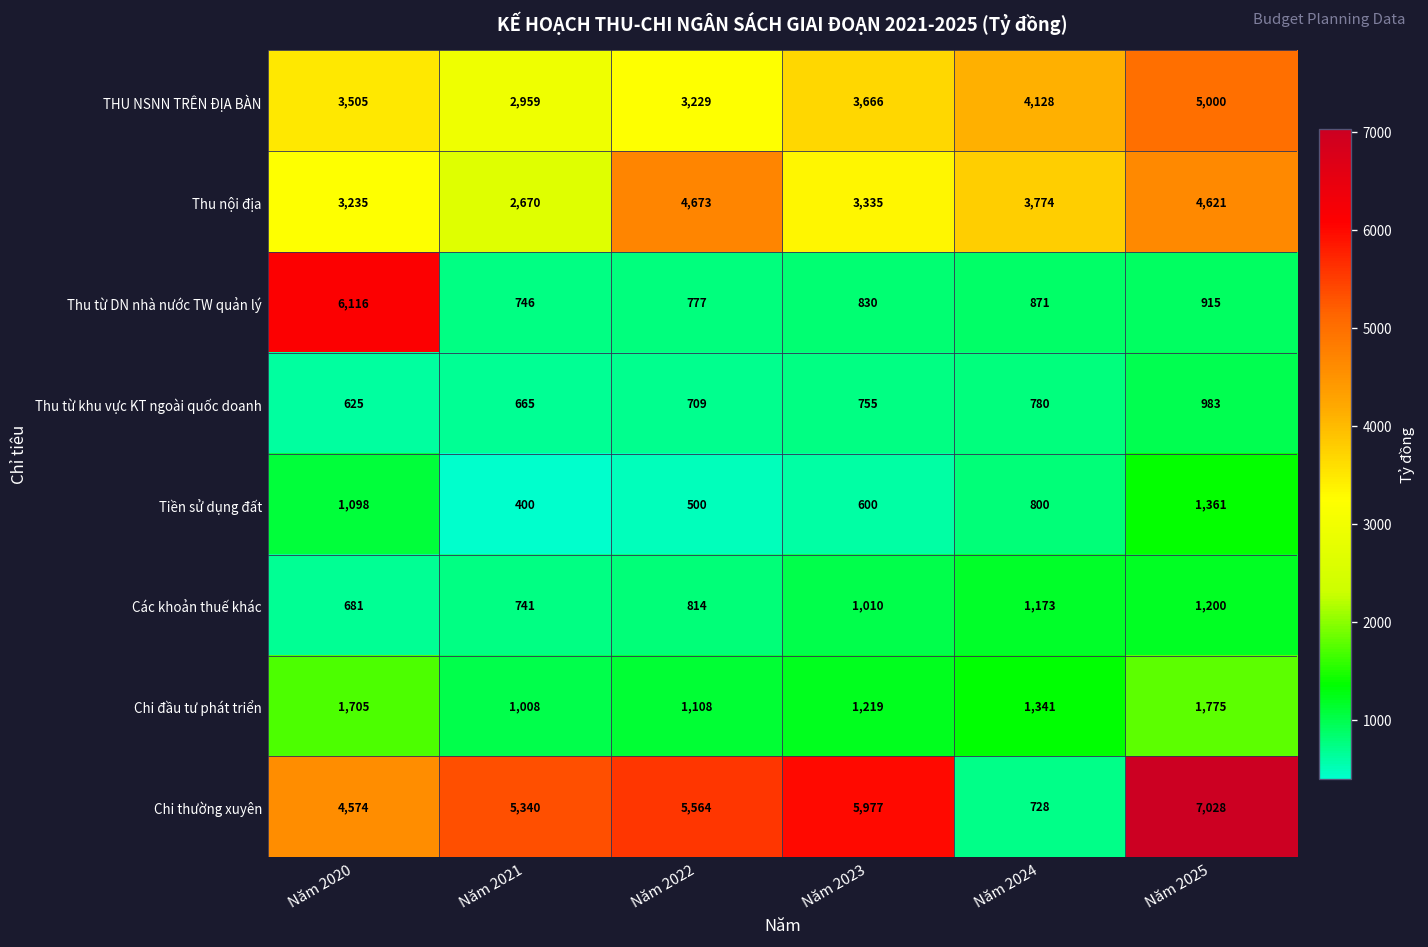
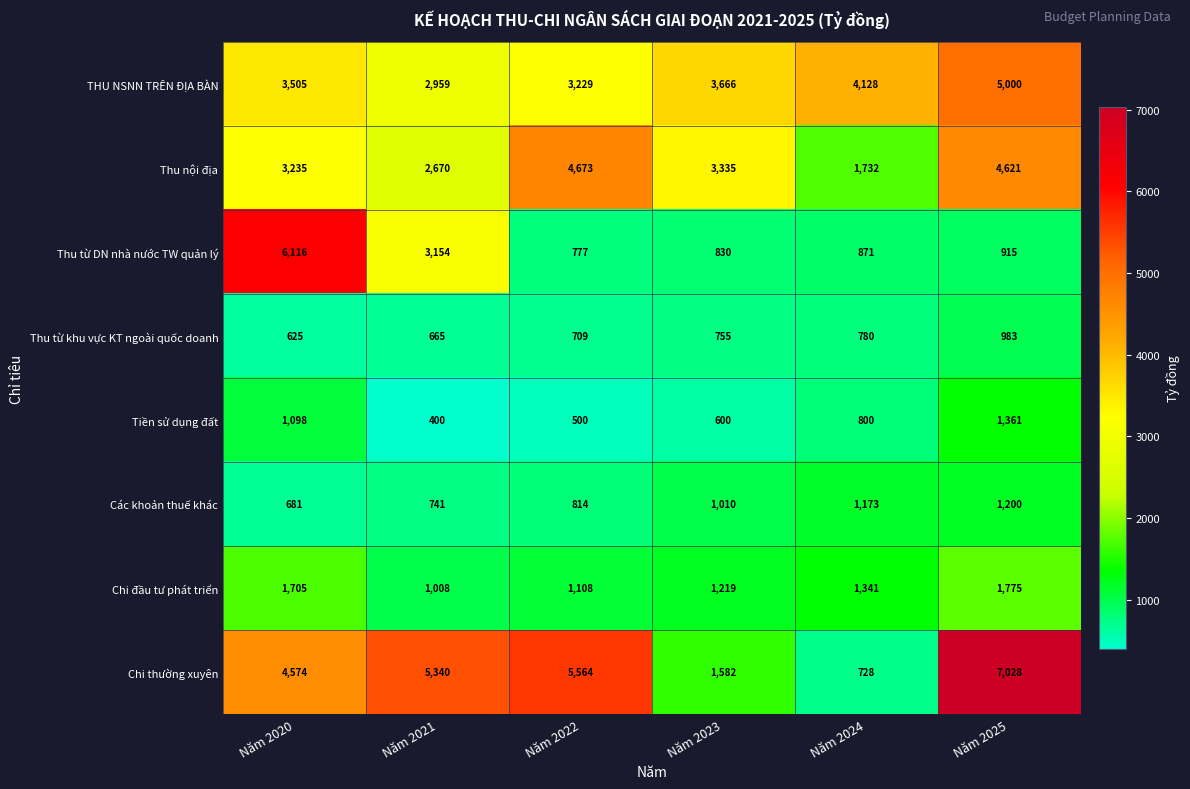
  {
    "THU NSNN TRÊN ĐỊA BÀN": {
      "Năm 2020": "3,505",
      "Năm 2021": "2,959",
      "Năm 2022": "3,229",
      "Năm 2023": "3,666",
      "Năm 2024": "4,128",
      "Năm 2025": "5,000"
    },
    "Thu nội địa": {
      "Năm 2020": "3,235",
      "Năm 2021": "2,670",
      "Năm 2022": "4,673",
      "Năm 2023": "3,335",
-     "Năm 2024": "3,774",
+     "Năm 2024": "1,732",
      "Năm 2025": "4,621"
    },
    "Thu từ DN nhà nước TW quản lý": {
      "Năm 2020": "6,116",
-     "Năm 2021": "746",
+     "Năm 2021": "3,154",
      "Năm 2022": "777",
      "Năm 2023": "830",
      "Năm 2024": "871",
      "Năm 2025": "915"
    },
    "Thu từ khu vực KT ngoài quốc doanh": {
      "Năm 2020": "625",
      "Năm 2021": "665",
      "Năm 2022": "709",
      "Năm 2023": "755",
      "Năm 2024": "780",
      "Năm 2025": "983"
    },
    "Tiền sử dụng đất": {
      "Năm 2020": "1,098",
      "Năm 2021": "400",
      "Năm 2022": "500",
      "Năm 2023": "600",
      "Năm 2024": "800",
      "Năm 2025": "1,361"
    },
    "Các khoản thuế khác": {
      "Năm 2020": "681",
      "Năm 2021": "741",
      "Năm 2022": "814",
      "Năm 2023": "1,010",
      "Năm 2024": "1,173",
      "Năm 2025": "1,200"
    },
    "Chi đầu tư phát triển": {
      "Năm 2020": "1,705",
      "Năm 2021": "1,008",
      "Năm 2022": "1,108",
      "Năm 2023": "1,219",
      "Năm 2024": "1,341",
      "Năm 2025": "1,775"
    },
    "Chi thường xuyên": {
      "Năm 2020": "4,574",
      "Năm 2021": "5,340",
      "Năm 2022": "5,564",
-     "Năm 2023": "5,977",
+     "Năm 2023": "1,582",
      "Năm 2024": "728",
      "Năm 2025": "7,028"
    }
  }
